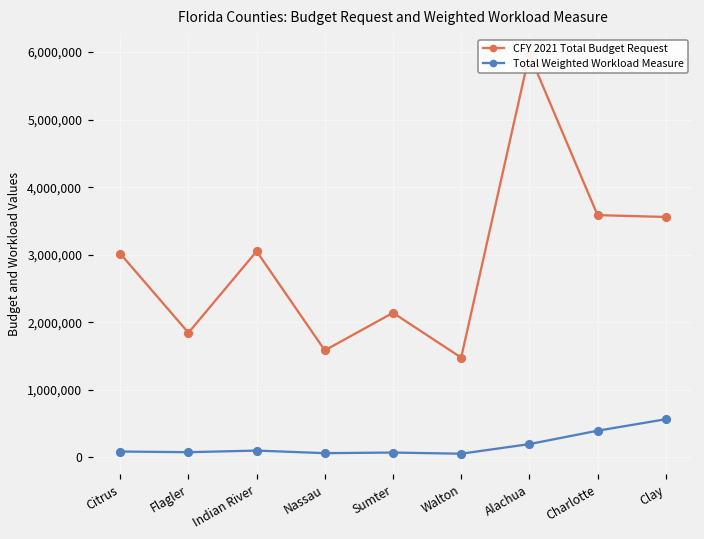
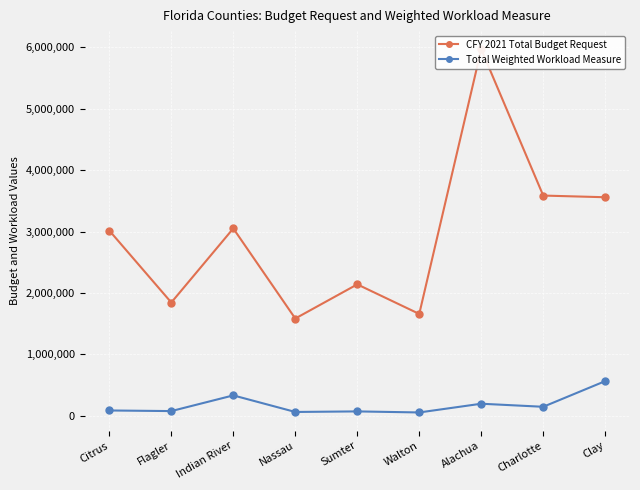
  {
    "CFY 2021 Total Budget Request": {
      "Citrus": "3,000,000",
      "Flagler": "1,800,000",
      "Indian River": "3,100,000",
      "Nassau": "1,600,000",
      "Sumter": "2,100,000",
-     "Walton": "1,500,000",
+     "Walton": "1,700,000",
      "Charlotte": "3,600,000",
      "Clay": "3,600,000"
    },
    "Total Weighted Workload Measure": {
      "Citrus": "100,000",
      "Flagler": "100,000",
-     "Indian River": "100,000",
+     "Indian River": "300,000",
      "Nassau": "100,000",
      "Sumter": "100,000",
      "Walton": "100,000",
      "Alachua": "200,000",
-     "Charlotte": "400,000",
+     "Charlotte": "100,000",
      "Clay": "600,000"
    }
  }
